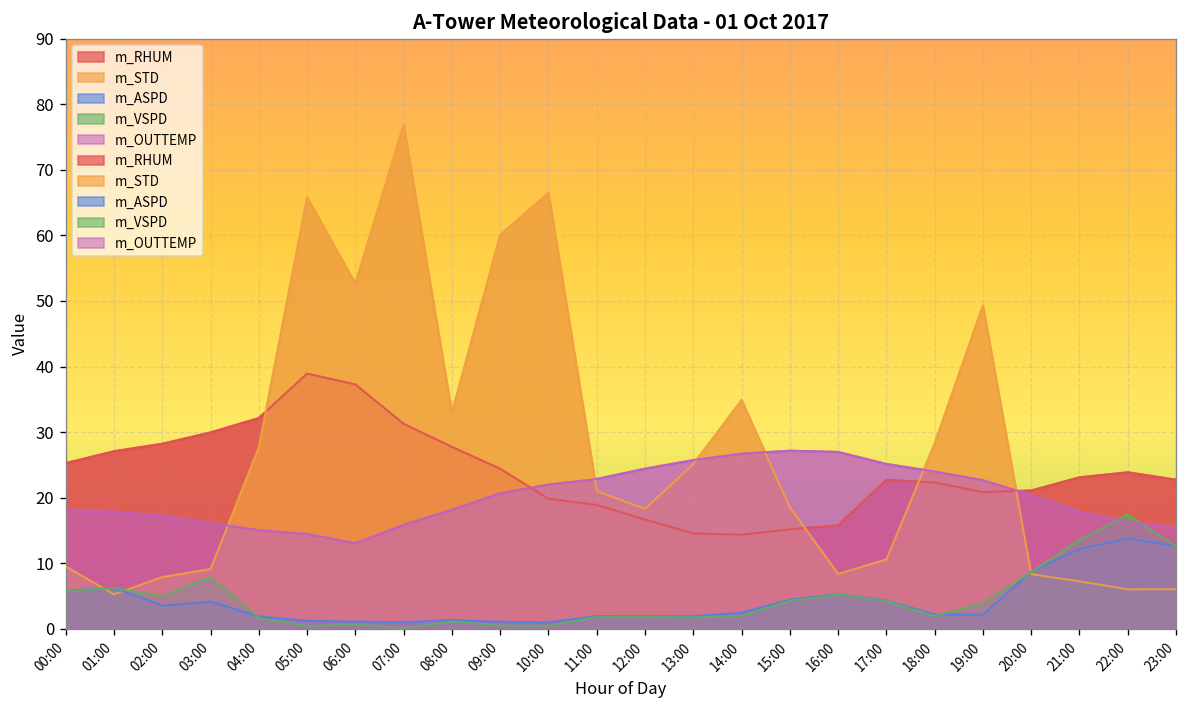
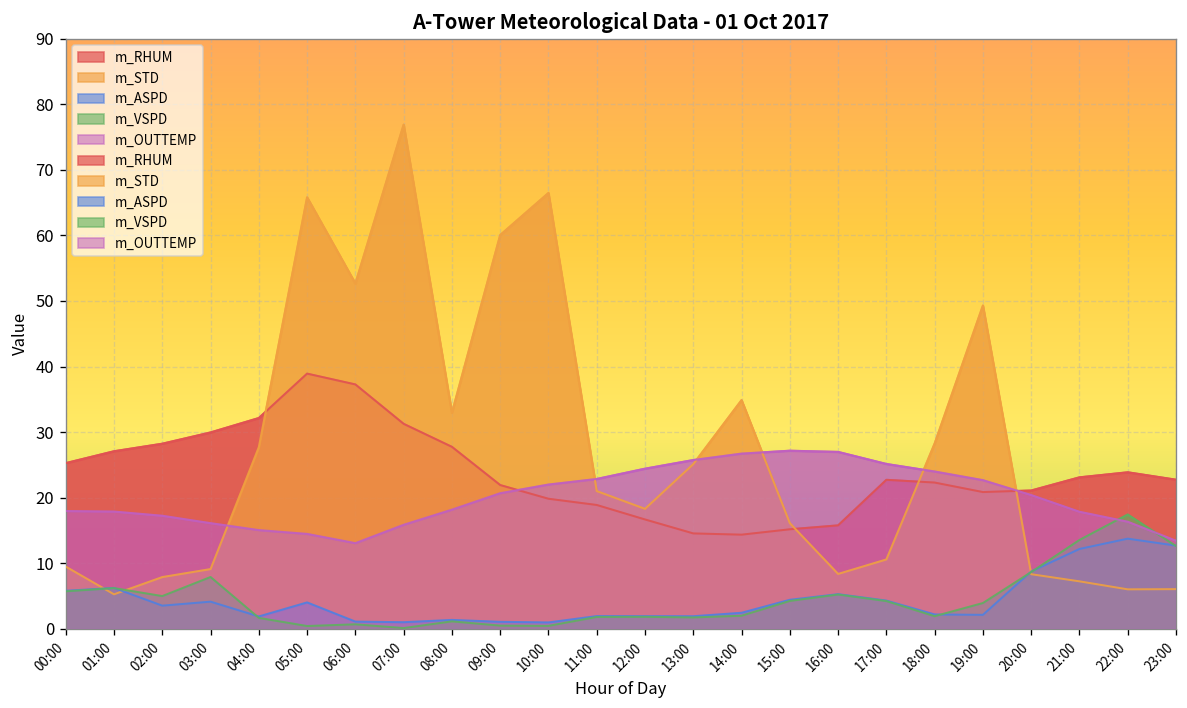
  {
    "m_RHUM": {
      "00:00": 25,
      "01:00": 27,
      "02:00": 28,
      "03:00": 30,
      "04:00": 32,
      "05:00": 39,
      "06:00": 37,
      "07:00": 31,
      "08:00": 28,
-     "09:00": 24,
+     "09:00": 22,
      "10:00": 20,
      "11:00": 19,
      "12:00": 17,
      "13:00": 15,
      "14:00": 14,
      "15:00": 15,
      "16:00": 16,
      "17:00": 23,
      "18:00": 22,
      "19:00": 21,
      "20:00": 21,
      "21:00": 23,
      "22:00": 24,
      "23:00": 23
    },
    "m_STD": {
      "00:00": 9,
      "01:00": 5,
      "02:00": 8,
      "03:00": 9,
      "04:00": 28,
      "05:00": 66,
      "06:00": 53,
      "07:00": 77,
      "08:00": 33,
      "09:00": 60,
      "10:00": 66,
      "11:00": 21,
      "12:00": 18,
      "13:00": 25,
      "14:00": 35,
-     "15:00": 19,
+     "15:00": 16,
      "16:00": 8,
      "17:00": 11,
      "18:00": 28,
      "19:00": 49,
      "21:00": 7,
      "22:00": 6,
      "23:00": 6
    },
    "m_ASPD": {
      "02:00": 4,
      "03:00": 4,
-     "05:00": 1,
+     "05:00": 4,
      "07:00": 1,
      "09:00": 1,
      "10:00": 1,
      "19:00": 2,
      "21:00": 12,
      "22:00": 14
    },
    "m_VSPD": {
      "02:00": 5,
      "03:00": 8,
      "05:00": 0,
      "07:00": 0,
      "09:00": 0,
      "10:00": 0,
      "19:00": 4,
      "21:00": 14,
      "22:00": 17
    },
    "m_OUTTEMP": {
      "00:00": 18,
      "01:00": 18,
      "02:00": 17,
      "03:00": 16,
      "04:00": 15,
      "05:00": 14,
      "06:00": 13,
      "07:00": 16,
      "08:00": 18,
      "09:00": 21,
      "10:00": 22,
      "11:00": 23,
      "12:00": 24,
      "13:00": 26,
      "14:00": 27,
      "15:00": 27,
      "16:00": 27,
      "17:00": 25,
      "18:00": 24,
      "19:00": 23,
      "20:00": 20,
      "21:00": 18,
      "22:00": 16,
-     "23:00": 15
+     "23:00": 13
    }
  }
